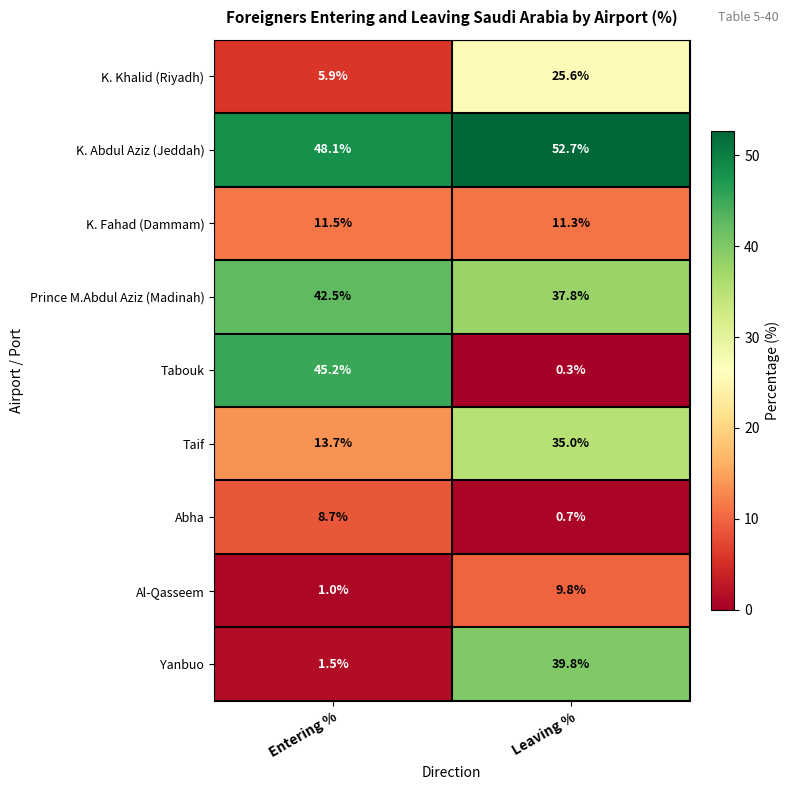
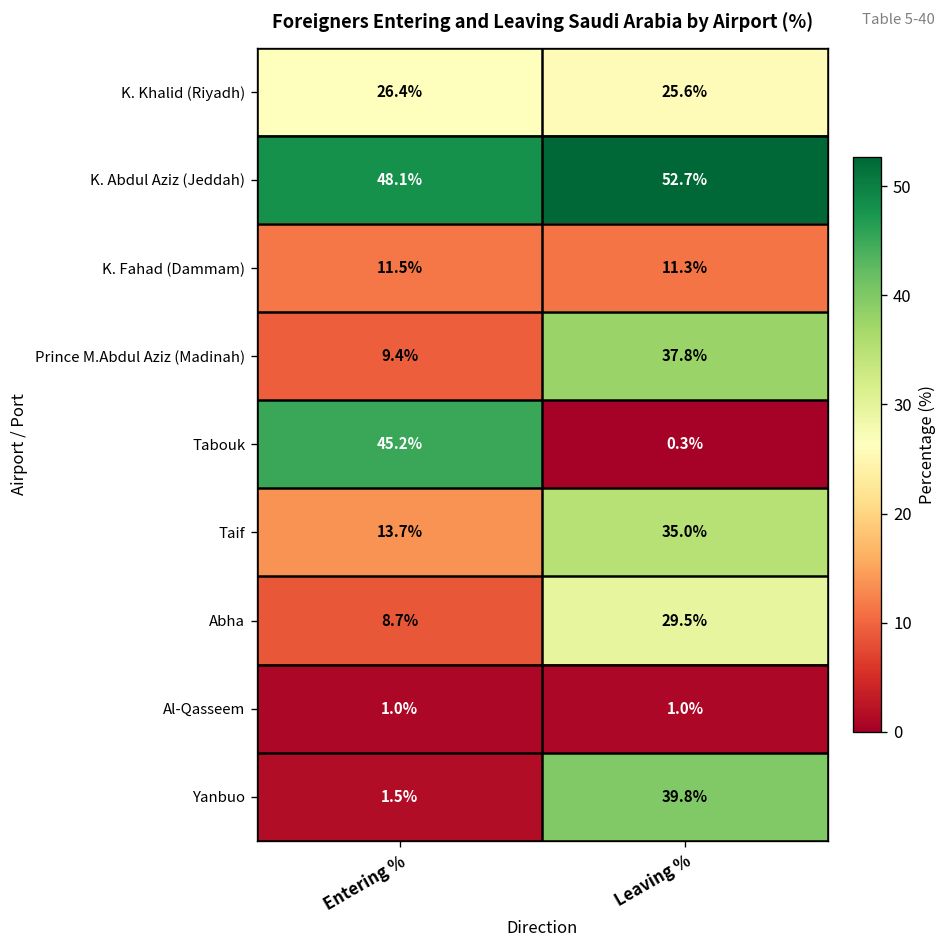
  {
    "K. Khalid (Riyadh)": {
-     "Entering %": "5.9%",
+     "Entering %": "26.4%",
      "Leaving %": "25.6%"
    },
    "K. Abdul Aziz (Jeddah)": {
      "Entering %": "48.1%",
      "Leaving %": "52.7%"
    },
    "K. Fahad (Dammam)": {
      "Entering %": "11.5%",
      "Leaving %": "11.3%"
    },
    "Prince M.Abdul Aziz (Madinah)": {
-     "Entering %": "42.5%",
+     "Entering %": "9.4%",
      "Leaving %": "37.8%"
    },
    "Tabouk": {
      "Entering %": "45.2%",
      "Leaving %": "0.3%"
    },
    "Taif": {
      "Entering %": "13.7%",
      "Leaving %": "35.0%"
    },
    "Abha": {
      "Entering %": "8.7%",
-     "Leaving %": "0.7%"
+     "Leaving %": "29.5%"
    },
    "Al-Qasseem": {
      "Entering %": "1.0%",
-     "Leaving %": "9.8%"
+     "Leaving %": "1.0%"
    },
    "Yanbuo": {
      "Entering %": "1.5%",
      "Leaving %": "39.8%"
    }
  }
